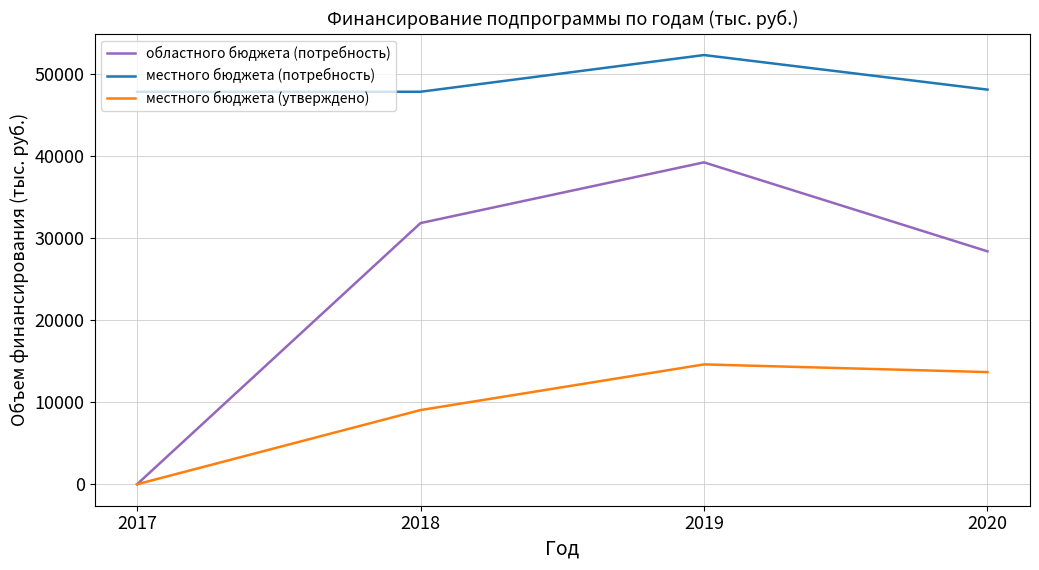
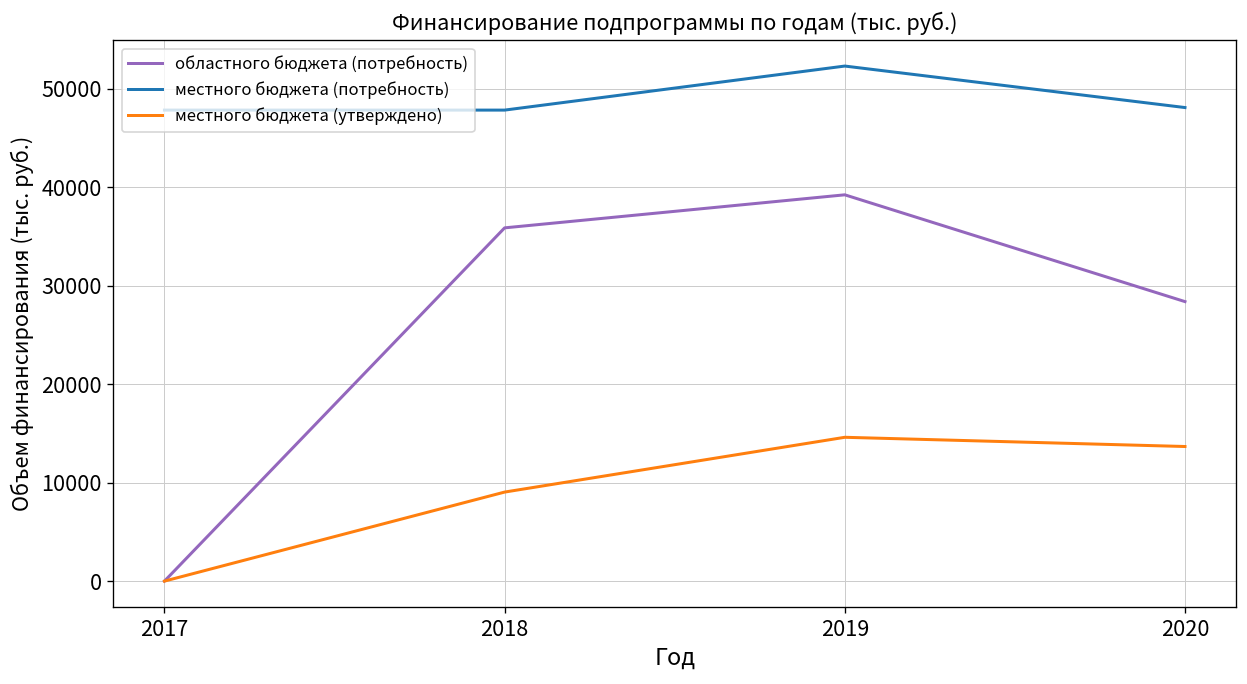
  {
    "областного бюджета (потребность)": {
-     "2018": 32000,
+     "2018": 36000,
      "2019": 39000,
      "2020": 28000
    },
    "местного бюджета (потребность)": {
      "2018": 48000,
      "2019": 52000,
      "2020": 48000
    },
    "местного бюджета (утверждено)": {
      "2018": 9000,
      "2019": 15000,
      "2020": 14000
    }
  }
